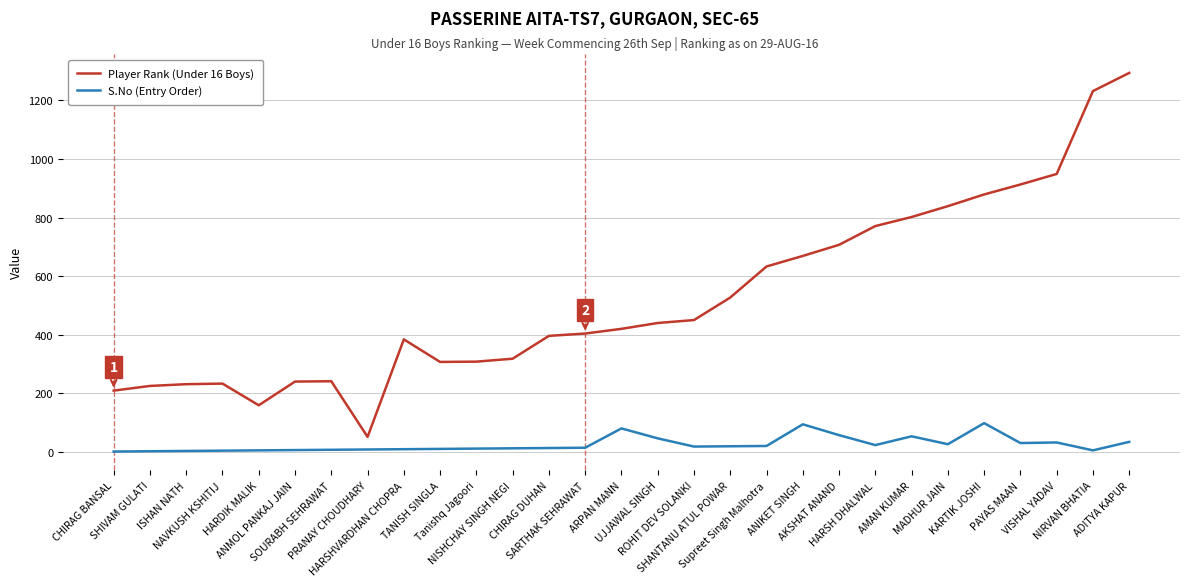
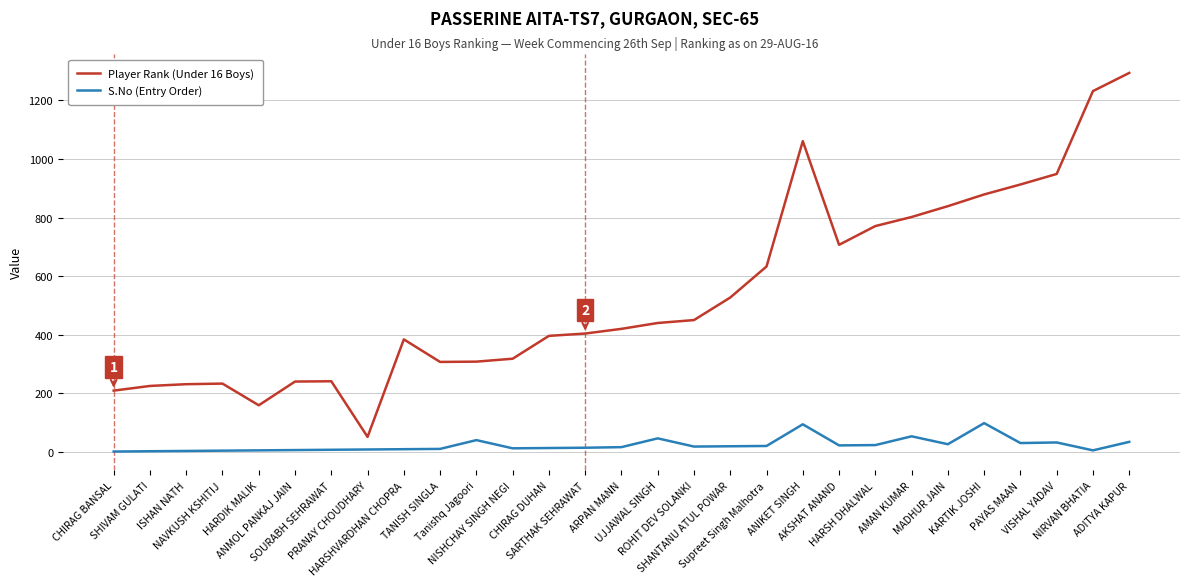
  {
    "Player Rank (Under 16 Boys)": {
      "SHIVAM GULATI": 230,
      "ISHAN NATH": 230,
      "NAVKUSH KSHITIJ": 230,
      "HARDIK MALIK": 160,
      "ANMOL PANKAJ JAIN": 240,
      "SOURABH SEHRAWAT": 240,
      "PRANAY CHOUDHARY": 50,
      "HARSHVARDHAN CHOPRA": 380,
      "TANISH SINGLA": 310,
      "Tanishq Jagoori": 310,
      "NISHCHAY SINGH NEGI": 320,
      "CHIRAG DUHAN": 400,
      "ARPAN MANN": 420,
      "UJJAWAL SINGH": 440,
      "ROHIT DEV SOLANKI": 450,
      "SHANTANU ATUL POWAR": 530,
      "Supreet Singh Malhotra": 630,
-     "ANIKET SINGH": 670,
+     "ANIKET SINGH": 1060,
      "AKSHAT ANAND": 710,
      "HARSH DHALWAL": 770,
      "AMAN KUMAR": 800,
      "MADHUR JAIN": 840,
      "KARTIK JOSHI": 880,
      "PAYAS MAAN": 910,
      "VISHAL YADAV": 950,
      "NIRVAN BHATIA": 1230,
      "ADITYA KAPUR": 1290
    },
    "S.No (Entry Order)": {
      "CHIRAG BANSAL": 0,
      "SHIVAM GULATI": 0,
      "ISHAN NATH": 0,
      "NAVKUSH KSHITIJ": 0,
      "HARDIK MALIK": 10,
      "ANMOL PANKAJ JAIN": 10,
      "SOURABH SEHRAWAT": 10,
      "PRANAY CHOUDHARY": 10,
      "HARSHVARDHAN CHOPRA": 10,
      "TANISH SINGLA": 10,
-     "Tanishq Jagoori": 10,
+     "Tanishq Jagoori": 40,
      "NISHCHAY SINGH NEGI": 10,
      "CHIRAG DUHAN": 10,
      "SARTHAK SEHRAWAT": 10,
-     "ARPAN MANN": 80,
+     "ARPAN MANN": 20,
      "UJJAWAL SINGH": 50,
      "ROHIT DEV SOLANKI": 20,
      "SHANTANU ATUL POWAR": 20,
      "Supreet Singh Malhotra": 20,
      "ANIKET SINGH": 90,
-     "AKSHAT ANAND": 60,
+     "AKSHAT ANAND": 20,
      "HARSH DHALWAL": 20,
      "AMAN KUMAR": 50,
      "MADHUR JAIN": 30,
      "KARTIK JOSHI": 100,
      "PAYAS MAAN": 30,
      "VISHAL YADAV": 30,
      "NIRVAN BHATIA": 10,
      "ADITYA KAPUR": 30
    }
  }
